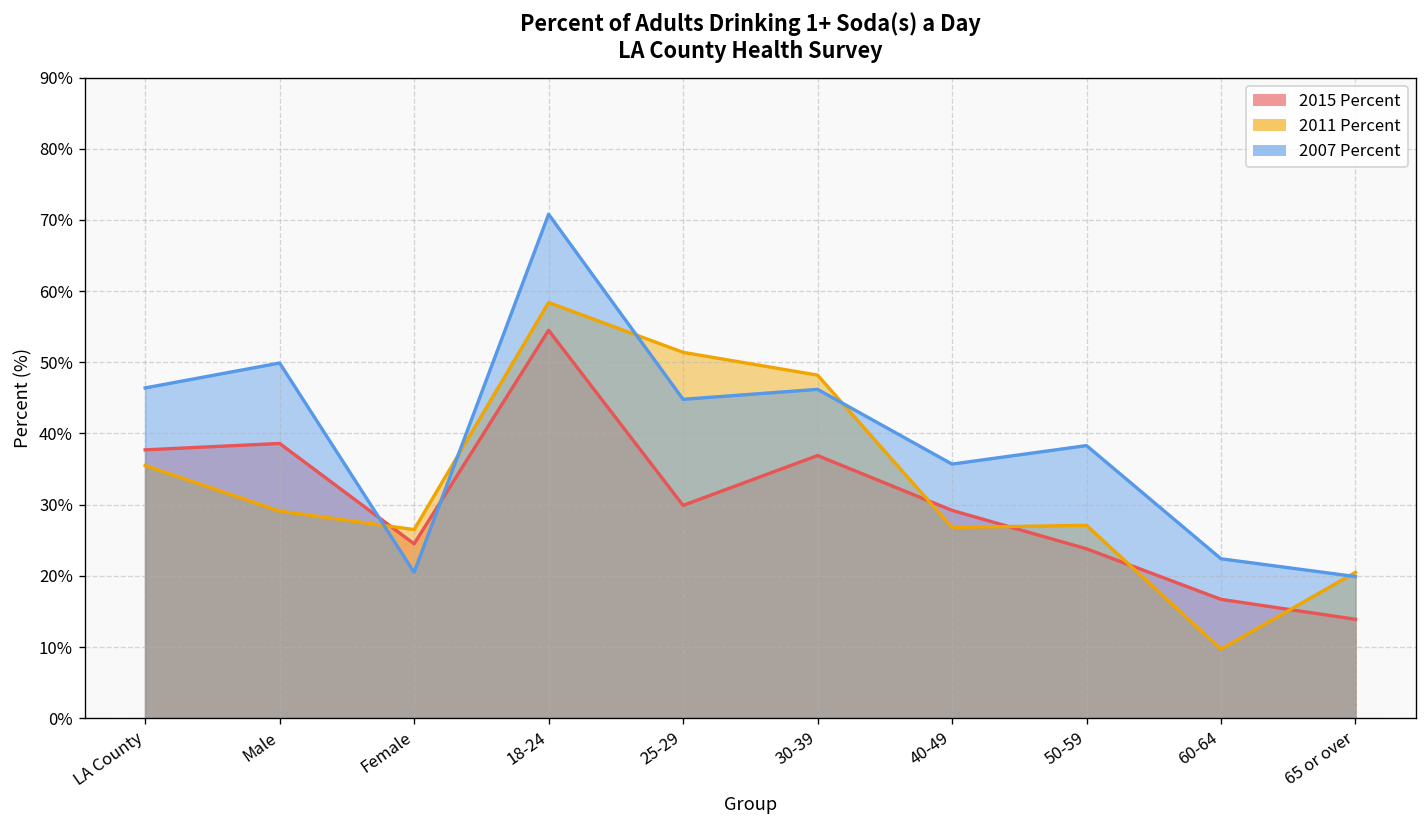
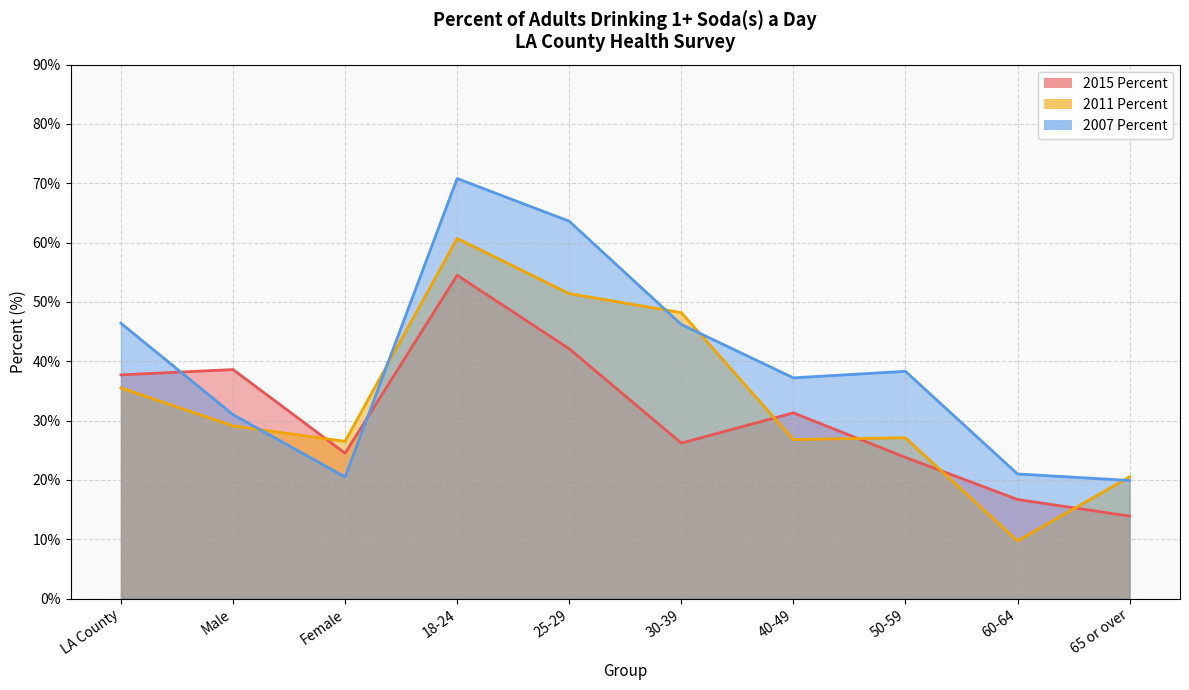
  {
    "2015 Percent": {
      "LA County": "38%",
      "Male": "39%",
      "Female": "25%",
      "18-24": "55%",
-     "25-29": "30%",
-     "30-39": "37%",
-     "40-49": "29%",
+     "25-29": "42%",
+     "30-39": "26%",
+     "40-49": "31%",
      "50-59": "24%",
      "60-64": "17%",
      "65 or over": "14%"
    },
    "2011 Percent": {
      "LA County": "36%",
      "Male": "29%",
      "Female": "27%",
-     "18-24": "58%",
+     "18-24": "61%",
      "25-29": "51%",
      "30-39": "48%",
      "40-49": "27%",
      "50-59": "27%",
      "60-64": "10%",
      "65 or over": "21%"
    },
    "2007 Percent": {
      "LA County": "46%",
-     "Male": "50%",
+     "Male": "31%",
      "Female": "21%",
      "18-24": "71%",
-     "25-29": "45%",
+     "25-29": "64%",
      "30-39": "46%",
-     "40-49": "36%",
+     "40-49": "37%",
      "50-59": "38%",
-     "60-64": "22%",
+     "60-64": "21%",
      "65 or over": "20%"
    }
  }
